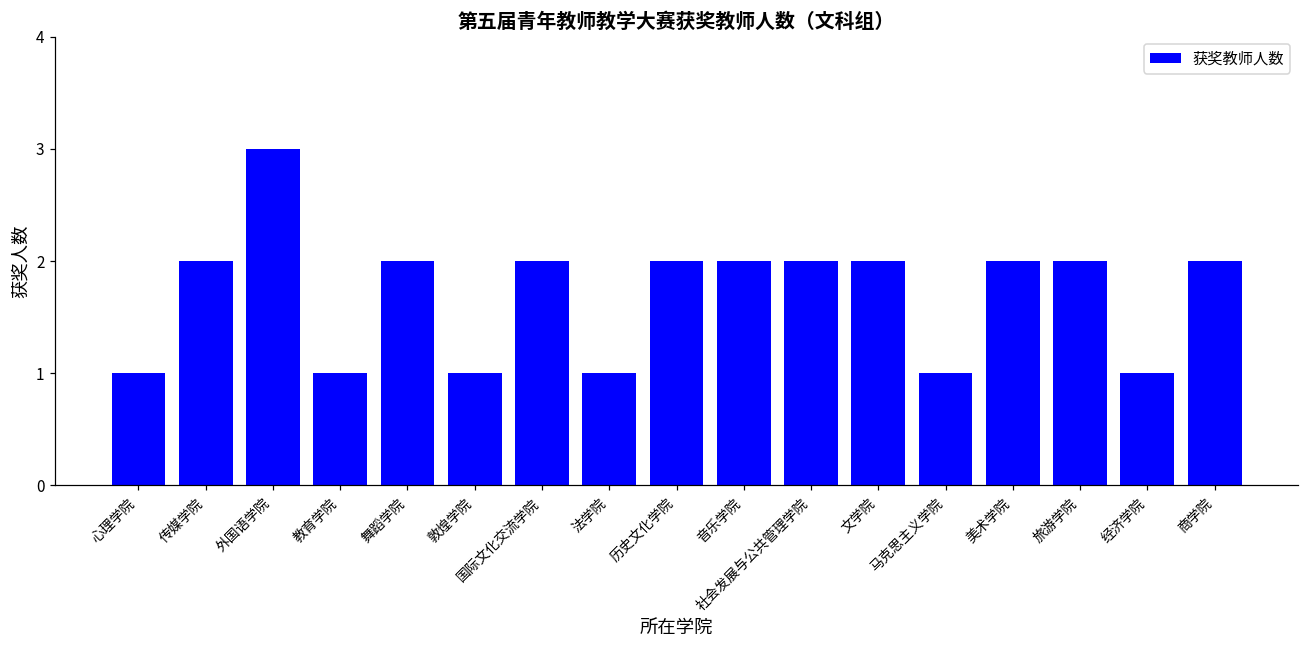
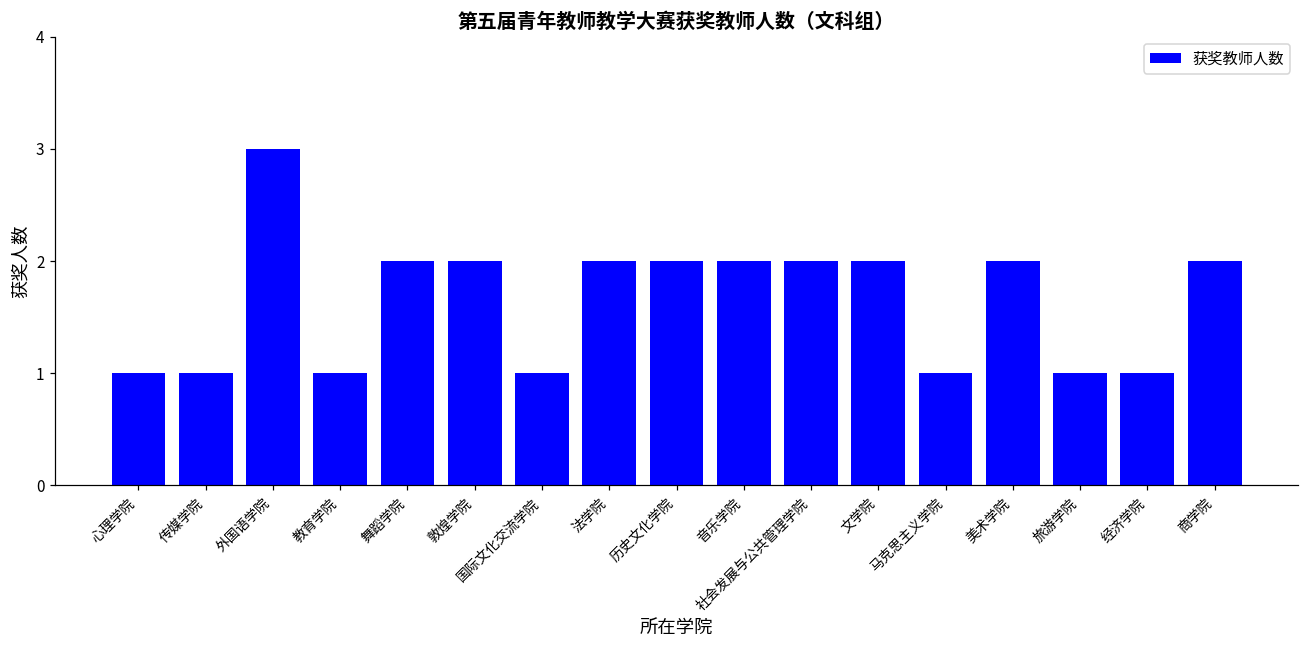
  {
    "心理学院": 1,
-   "传媒学院": 2,
+   "传媒学院": 1,
    "外国语学院": 3,
    "教育学院": 1,
    "舞蹈学院": 2,
-   "敦煌学院": 1,
-   "国际文化交流学院": 2,
-   "法学院": 1,
+   "敦煌学院": 2,
+   "国际文化交流学院": 1,
+   "法学院": 2,
    "历史文化学院": 2,
    "音乐学院": 2,
    "社会发展与公共管理学院": 2,
    "文学院": 2,
    "马克思主义学院": 1,
    "美术学院": 2,
-   "旅游学院": 2,
+   "旅游学院": 1,
    "经济学院": 1,
    "商学院": 2
  }
